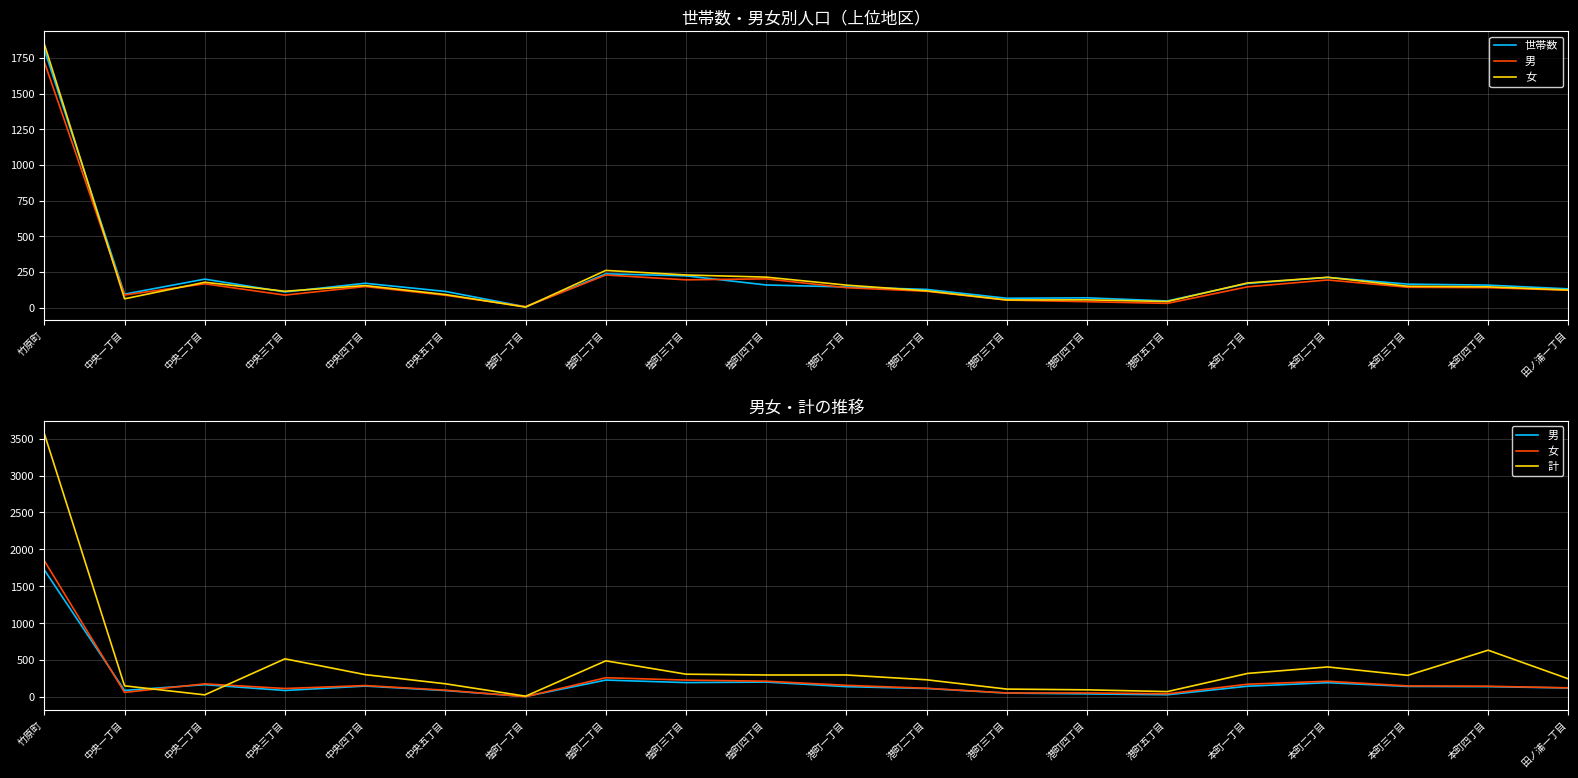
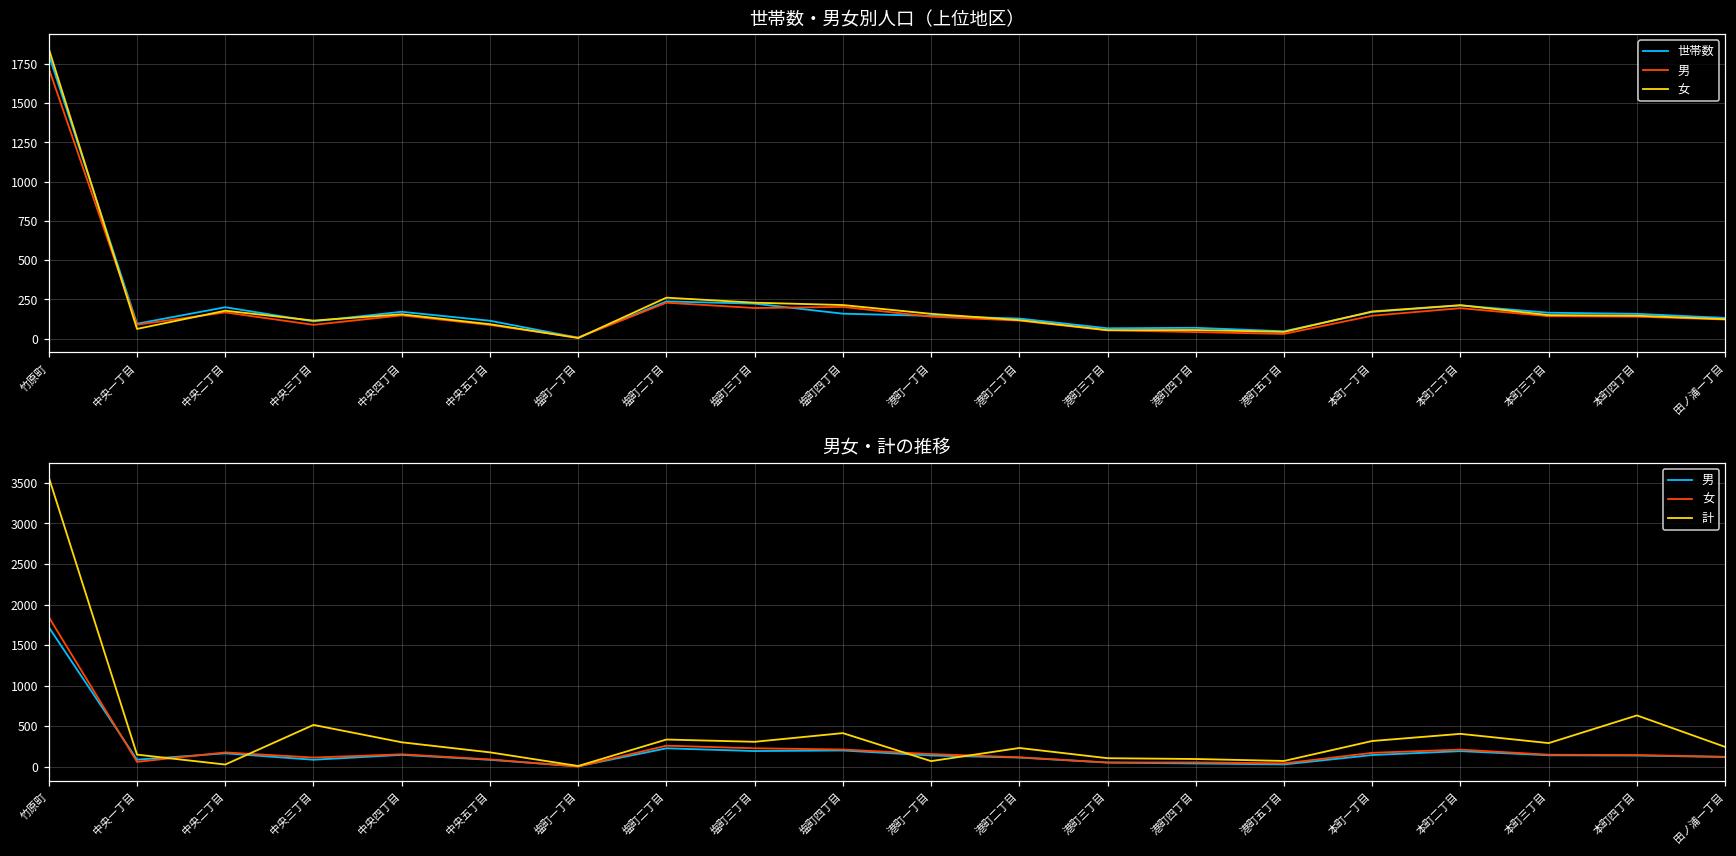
  {
    "世帯数・男女別人口（上位地区）": {
      "世帯数": {
        "竹原町": 1810,
        "中央二丁目": 200,
        "中央五丁目": 110,
        "塩町四丁目": 160
      }
    },
    "男女・計の推移": {
      "男": {
        "竹原町": 1700
      },
      "女": {
        "竹原町": 1800
      },
      "計": {
        "竹原町": 3600,
        "中央一丁目": 200,
        "中央二丁目": 0,
        "中央三丁目": 500,
        "中央四丁目": 300,
        "中央五丁目": 200,
-       "塩町二丁目": 500,
+       "塩町二丁目": 300,
        "塩町三丁目": 300,
-       "塩町四丁目": 300,
-       "港町一丁目": 300,
+       "塩町四丁目": 400,
+       "港町一丁目": 100,
        "港町二丁目": 200,
        "港町三丁目": 100,
        "港町四丁目": 100,
        "本町一丁目": 300,
        "本町二丁目": 400,
        "本町三丁目": 300,
        "本町四丁目": 600,
        "田ノ浦一丁目": 200
      }
    }
  }
